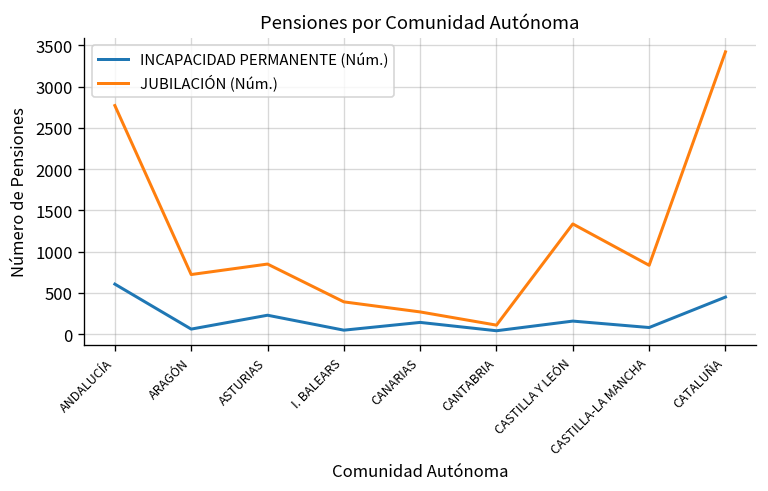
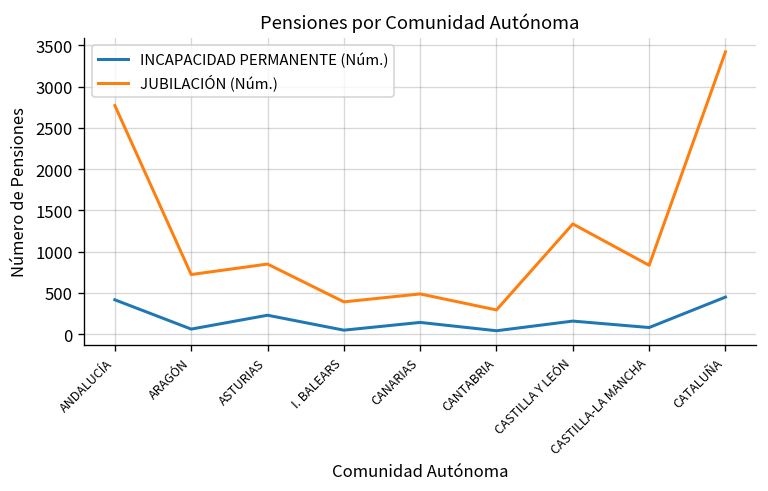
  {
    "INCAPACIDAD PERMANENTE (Núm.)": {
-     "ANDALUCÍA": 600,
+     "ANDALUCÍA": 400,
      "ARAGÓN": 100,
      "ASTURIAS": 200,
      "I. BALEARS": 0,
      "CANARIAS": 100,
      "CANTABRIA": 0,
      "CASTILLA Y LEÓN": 200,
      "CASTILLA-LA MANCHA": 100,
      "CATALUÑA": 400
    },
    "JUBILACIÓN (Núm.)": {
      "ANDALUCÍA": 2800,
      "ARAGÓN": 700,
      "ASTURIAS": 800,
      "I. BALEARS": 400,
-     "CANARIAS": 300,
-     "CANTABRIA": 100,
+     "CANARIAS": 500,
+     "CANTABRIA": 300,
      "CASTILLA Y LEÓN": 1300,
      "CASTILLA-LA MANCHA": 800,
      "CATALUÑA": 3400
    }
  }
